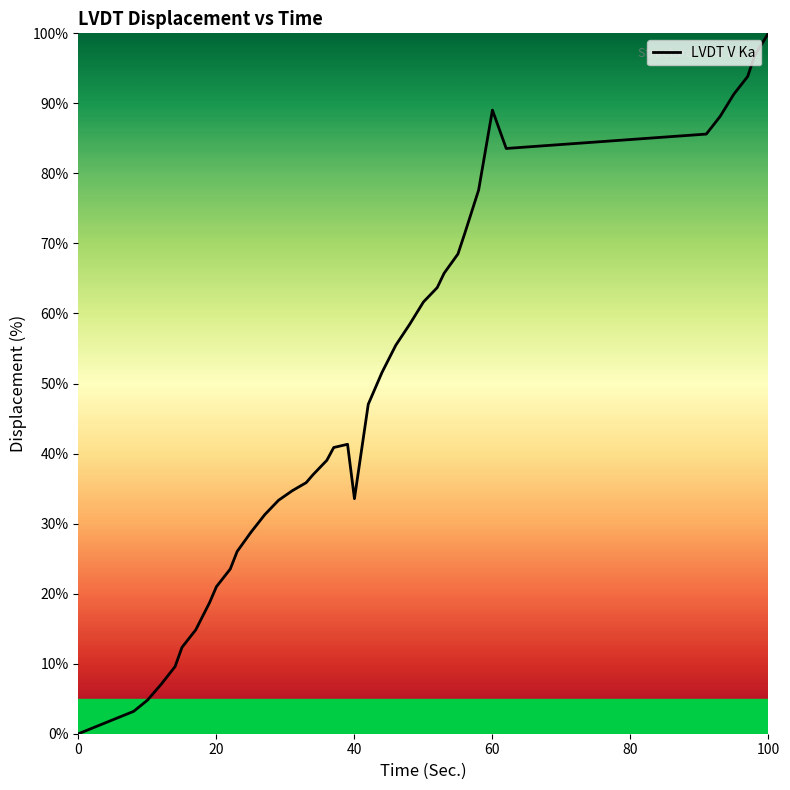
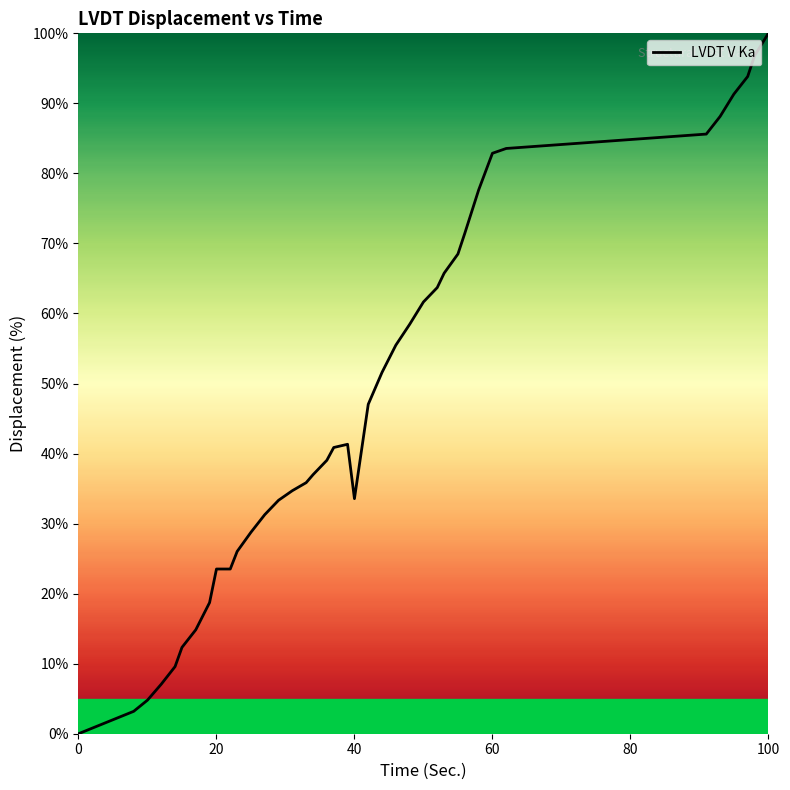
  {
-   "20": "21%",
+   "20": "24%",
    "40": "34%",
-   "60": "89%",
+   "60": "83%",
    "100": "100%"
  }
